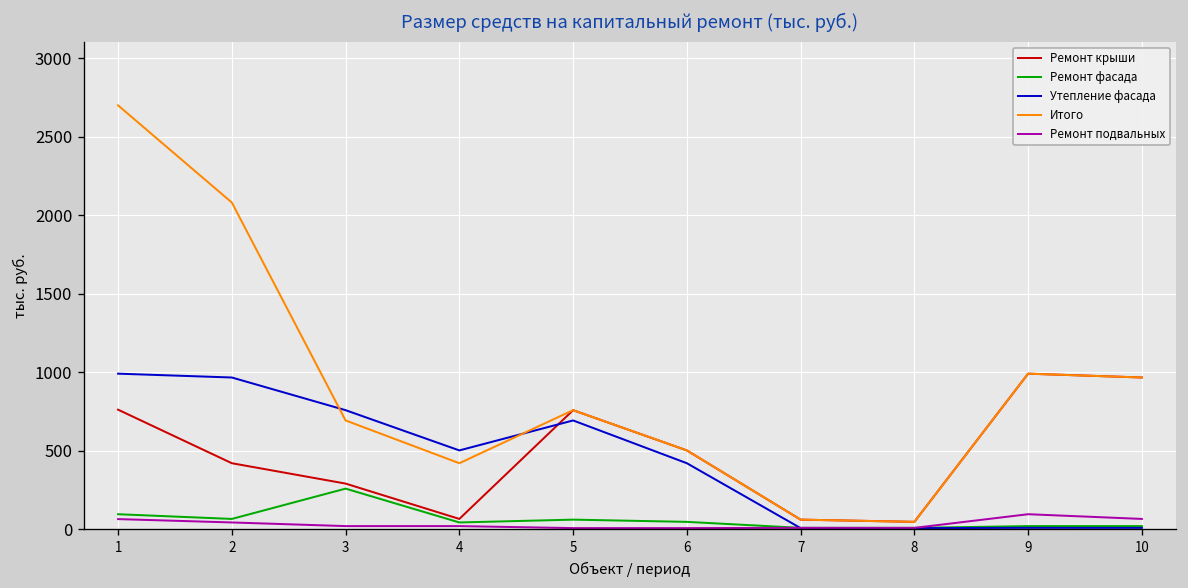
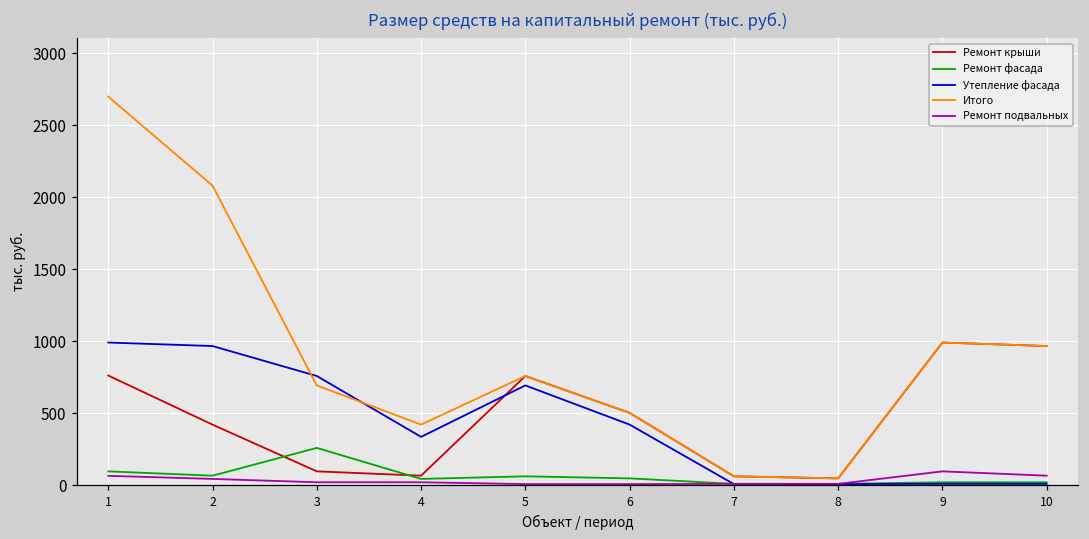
  {
    "Ремонт крыши": {
      "1": 760,
      "2": 420,
-     "3": 290,
+     "3": 100,
      "4": 70
    },
    "Ремонт фасада": {
      "1": 100,
      "2": 70,
      "3": 260,
      "4": 40,
      "5": 60,
      "6": 50
    },
    "Утепление фасада": {
      "1": 990,
      "2": 970,
      "3": 760,
-     "4": 500,
+     "4": 340,
      "5": 690,
      "6": 420
    },
    "Итого": {
      "1": 2700,
      "2": 2080,
      "3": 690,
      "4": 420
    },
    "Ремонт подвальных": {
      "1": 60,
      "2": 40,
      "3": 20,
      "4": 20,
      "5": 10,
      "6": 10,
      "9": 100,
      "10": 70
    }
  }
